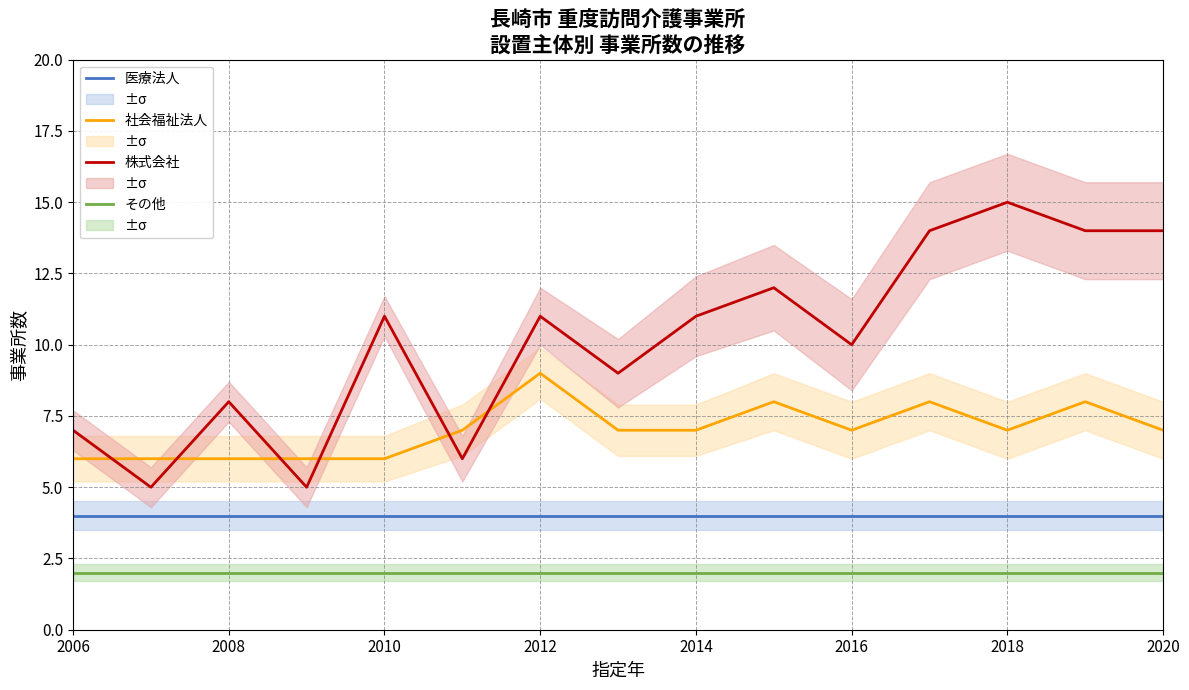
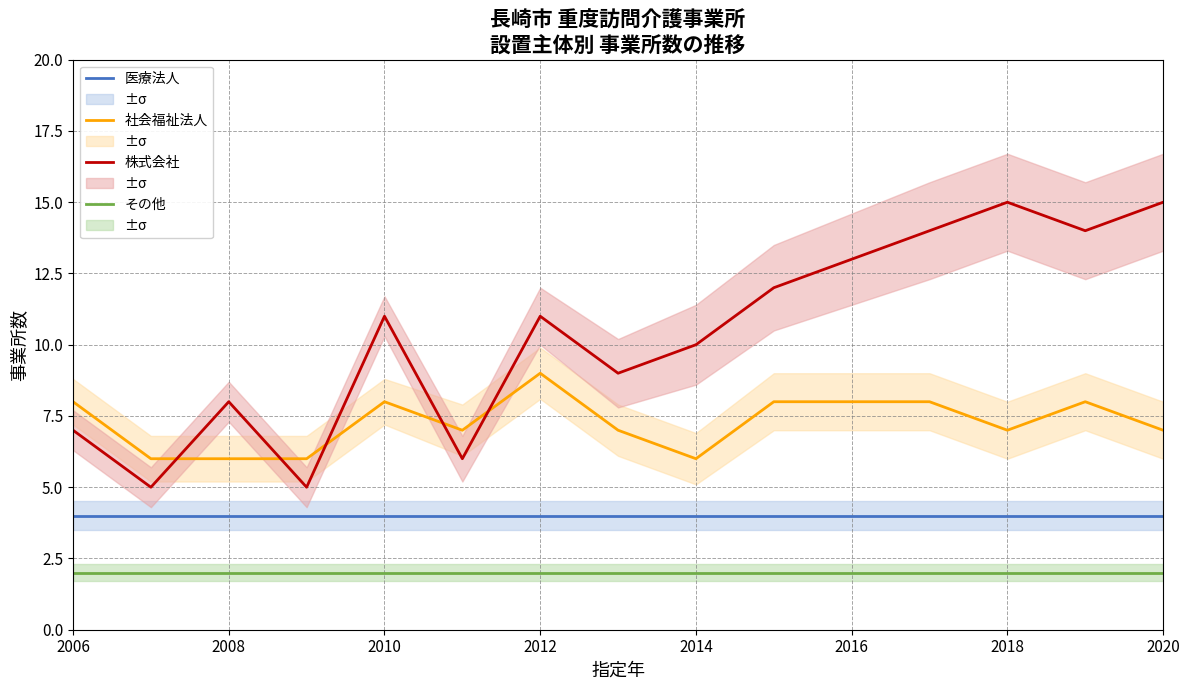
  {
    "医療法人": {
      "2006": 4,
      "2008": 4,
      "2010": 4,
      "2012": 4,
      "2014": 4,
      "2016": 4,
      "2018": 4,
      "2020": 4
    },
    "社会福祉法人": {
-     "2006": 6,
+     "2006": 8,
      "2008": 6,
-     "2010": 6,
+     "2010": 8,
      "2012": 9,
-     "2014": 7,
-     "2016": 7,
+     "2014": 6,
+     "2016": 8,
      "2018": 7,
      "2020": 7
    },
    "株式会社": {
      "2006": 7,
      "2008": 8,
      "2010": 11,
      "2012": 11,
-     "2014": 11,
-     "2016": 10,
+     "2014": 10,
+     "2016": 13,
      "2018": 15,
-     "2020": 14
+     "2020": 15
    },
    "その他": {
      "2006": 2,
      "2008": 2,
      "2010": 2,
      "2012": 2,
      "2014": 2,
      "2016": 2,
      "2018": 2,
      "2020": 2
    }
  }
